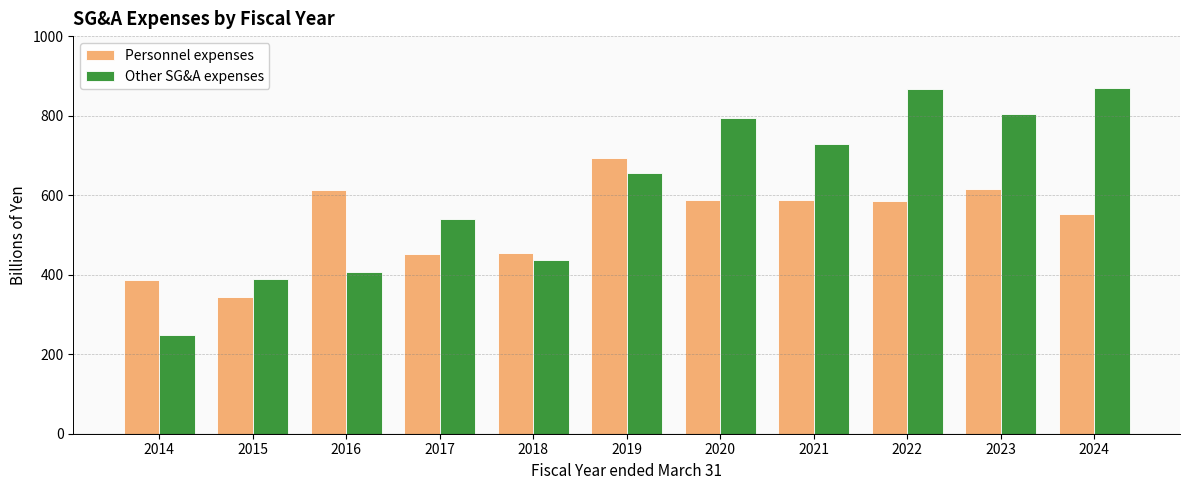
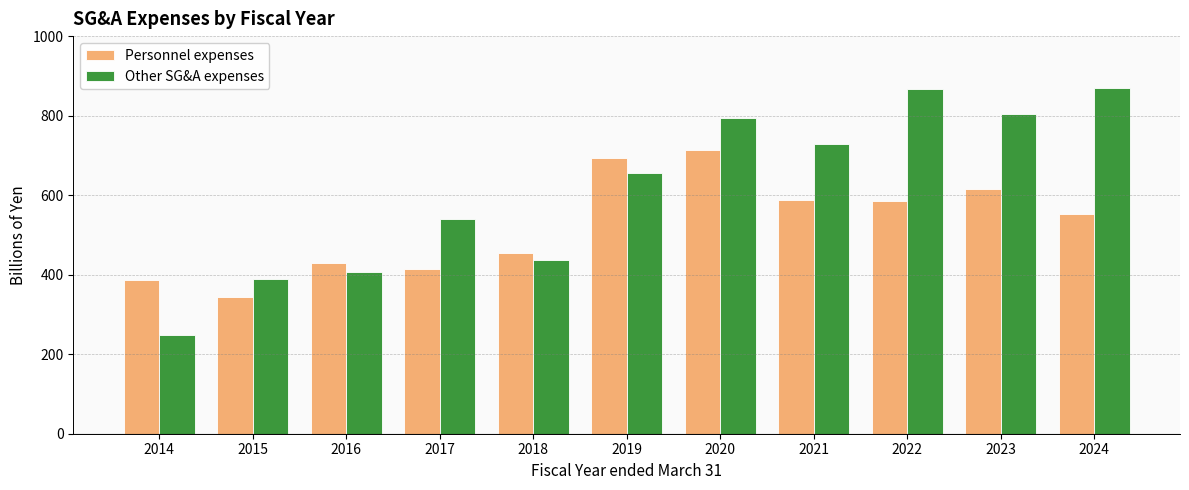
  {
    "Personnel expenses": {
      "2014": 390,
      "2015": 340,
-     "2016": 610,
-     "2017": 450,
+     "2016": 430,
+     "2017": 410,
      "2018": 450,
      "2019": 690,
-     "2020": 590,
+     "2020": 710,
      "2021": 590,
      "2022": 590,
      "2023": 620,
      "2024": 550
    },
    "Other SG&A expenses": {
      "2014": 250,
      "2015": 390,
      "2016": 410,
      "2017": 540,
      "2018": 440,
      "2019": 650,
      "2020": 790,
      "2021": 730,
      "2022": 870,
      "2023": 800,
      "2024": 870
    }
  }
